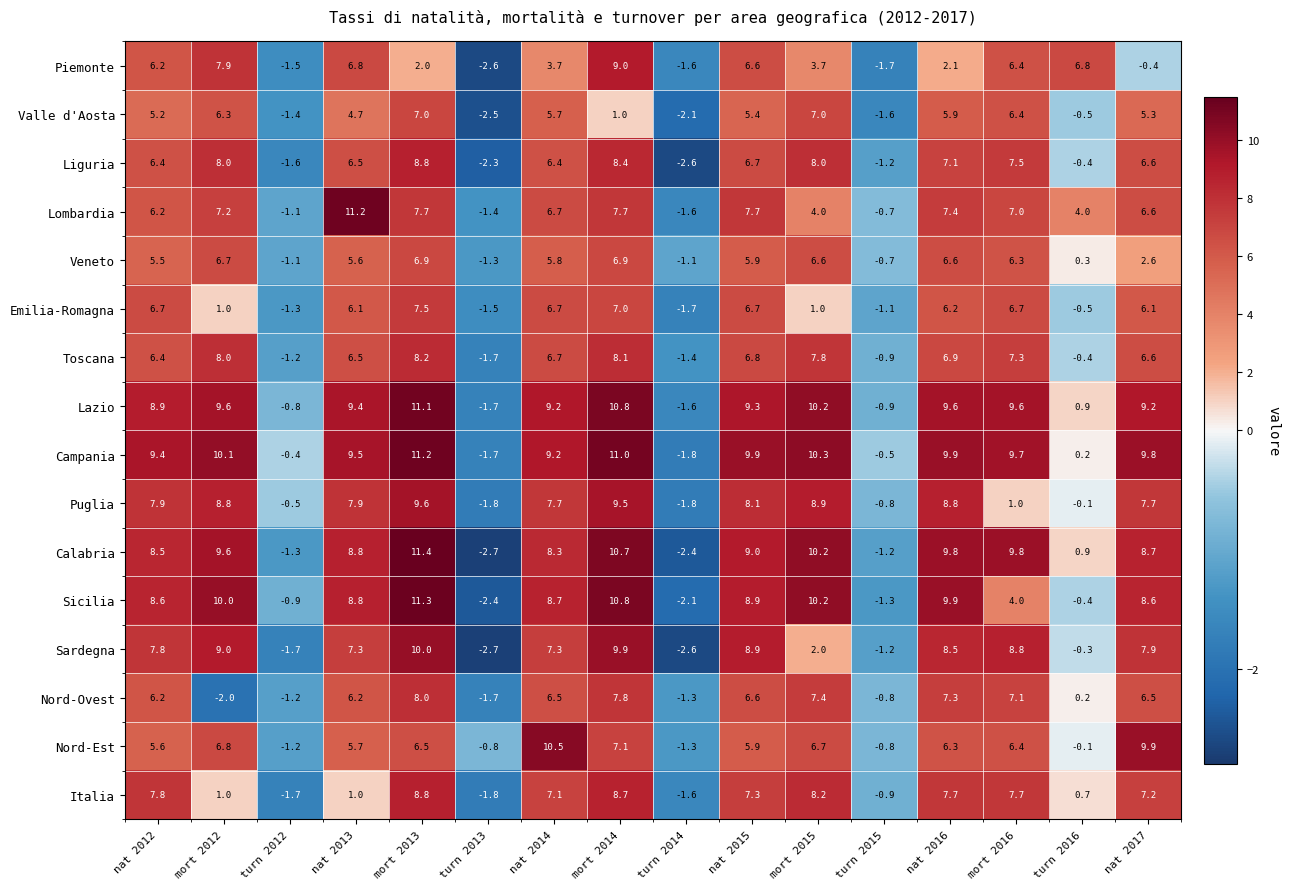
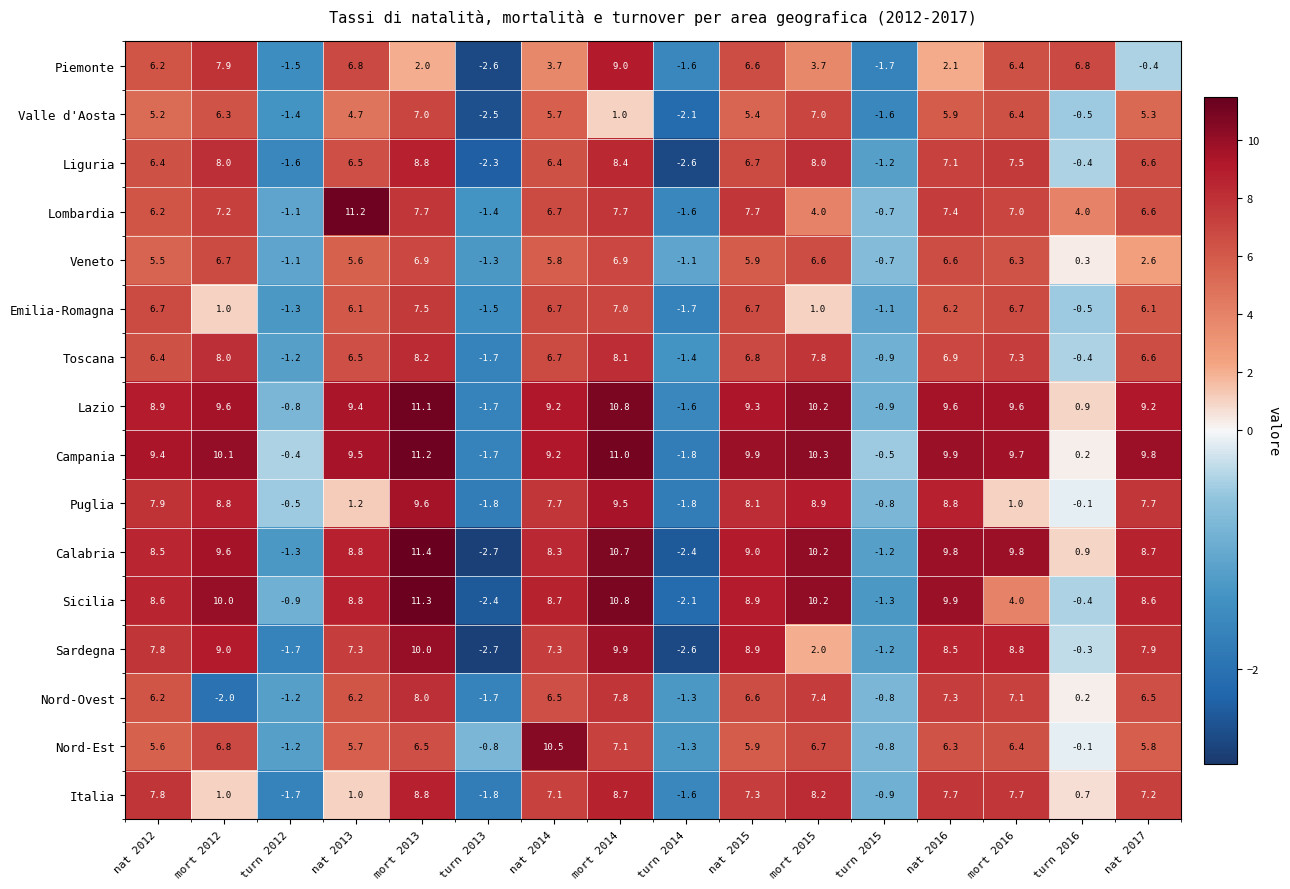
  {
    "Puglia": {
      "nat 2012": 7.9,
      "mort 2012": 8.8,
      "turn 2012": -0.5,
-     "nat 2013": 7.9,
+     "nat 2013": 1.2,
      "mort 2013": 9.6,
      "turn 2013": -1.8,
      "nat 2014": 7.7,
      "mort 2014": 9.5,
      "turn 2014": -1.8,
      "nat 2015": 8.1,
      "mort 2015": 8.9,
      "turn 2015": -0.8,
      "nat 2016": 8.8,
      "mort 2016": 1.0,
      "turn 2016": -0.1,
      "nat 2017": 7.7
    },
    "Nord-Est": {
      "nat 2012": 5.6,
      "mort 2012": 6.8,
      "turn 2012": -1.2,
      "nat 2013": 5.7,
      "mort 2013": 6.5,
      "turn 2013": -0.8,
      "nat 2014": 10.5,
      "mort 2014": 7.1,
      "turn 2014": -1.3,
      "nat 2015": 5.9,
      "mort 2015": 6.7,
      "turn 2015": -0.8,
      "nat 2016": 6.3,
      "mort 2016": 6.4,
      "turn 2016": -0.1,
-     "nat 2017": 9.9
+     "nat 2017": 5.8
    }
  }
